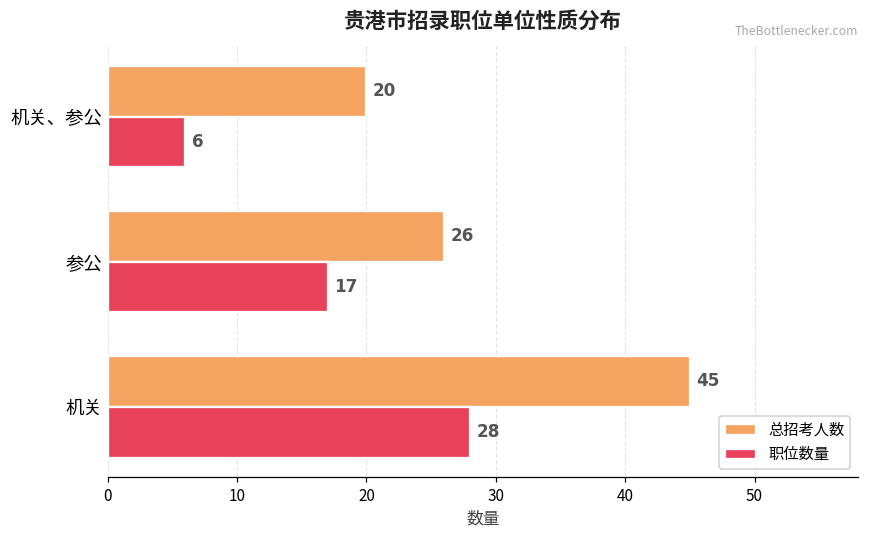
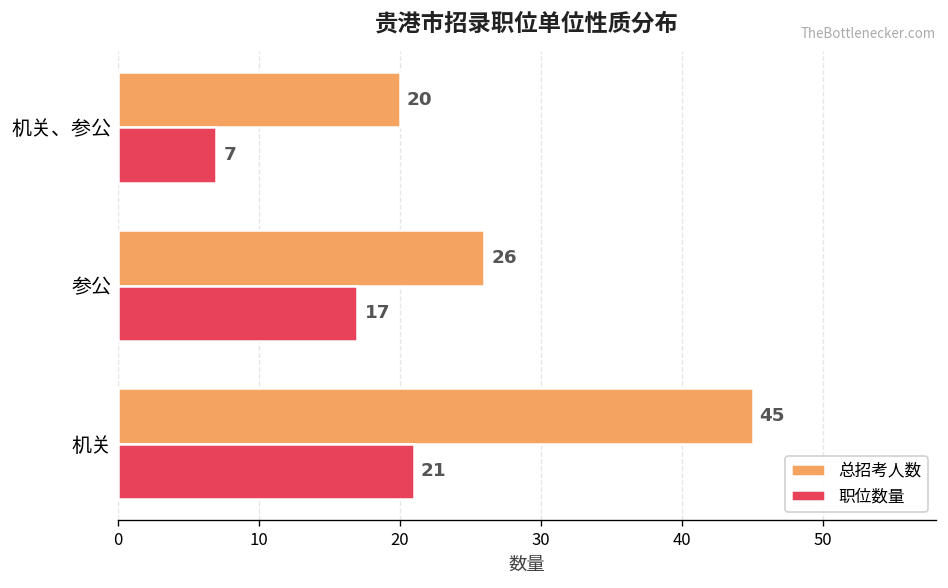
  {
    "总招考人数": {
      "机关、参公": 20,
      "参公": 26,
      "机关": 45
    },
    "职位数量": {
-     "机关、参公": 6,
+     "机关、参公": 7,
      "参公": 17,
-     "机关": 28
+     "机关": 21
    }
  }
